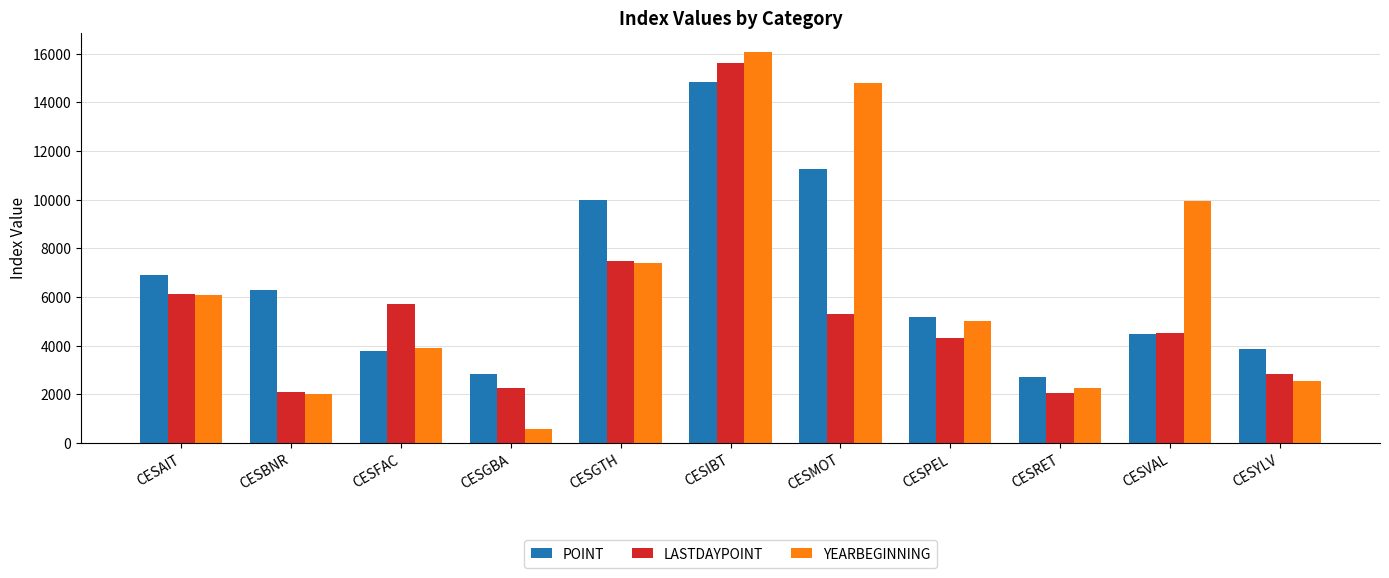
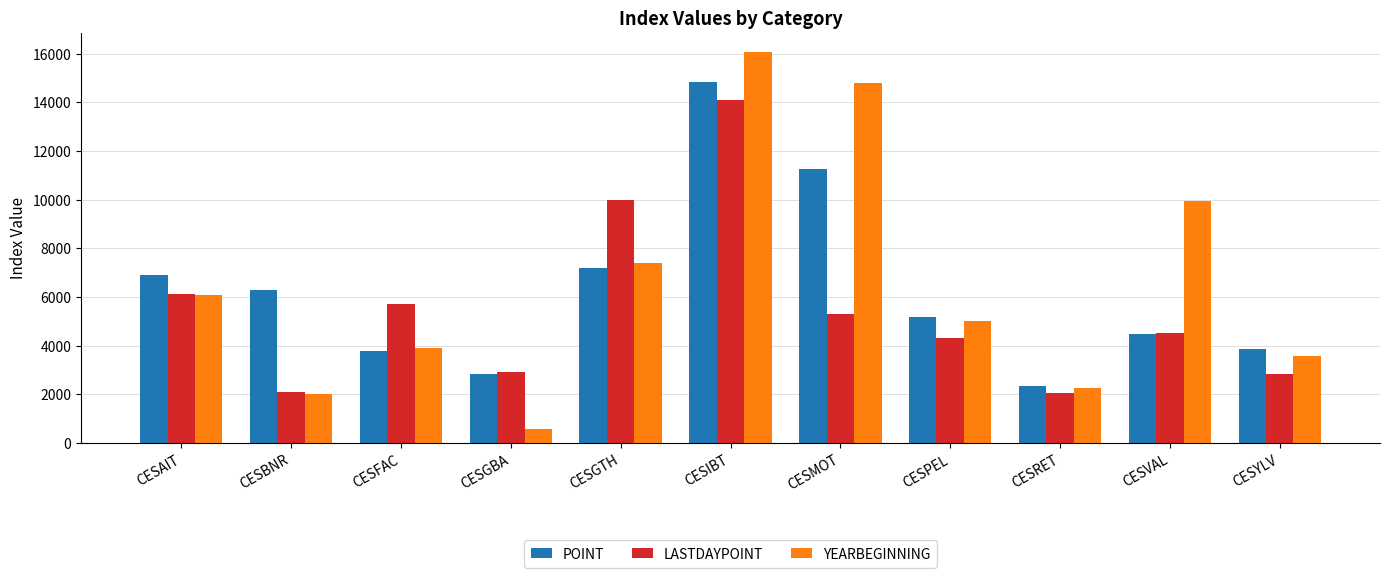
  {
    "POINT": {
      "CESAIT": 6900,
      "CESBNR": 6300,
      "CESFAC": 3800,
      "CESGBA": 2800,
-     "CESGTH": 10000,
+     "CESGTH": 7200,
      "CESIBT": 14800,
      "CESMOT": 11300,
      "CESPEL": 5200,
-     "CESRET": 2700,
+     "CESRET": 2300,
      "CESVAL": 4500,
      "CESYLV": 3800
    },
    "LASTDAYPOINT": {
      "CESAIT": 6100,
      "CESBNR": 2100,
      "CESFAC": 5700,
-     "CESGBA": 2300,
-     "CESGTH": 7500,
-     "CESIBT": 15600,
+     "CESGBA": 2900,
+     "CESGTH": 10000,
+     "CESIBT": 14100,
      "CESMOT": 5300,
      "CESPEL": 4300,
      "CESRET": 2100,
      "CESVAL": 4500,
      "CESYLV": 2800
    },
    "YEARBEGINNING": {
      "CESAIT": 6100,
      "CESBNR": 2000,
      "CESFAC": 3900,
      "CESGBA": 600,
      "CESGTH": 7400,
      "CESIBT": 16100,
      "CESMOT": 14800,
      "CESPEL": 5000,
      "CESRET": 2300,
      "CESVAL": 10000,
-     "CESYLV": 2600
+     "CESYLV": 3600
    }
  }
